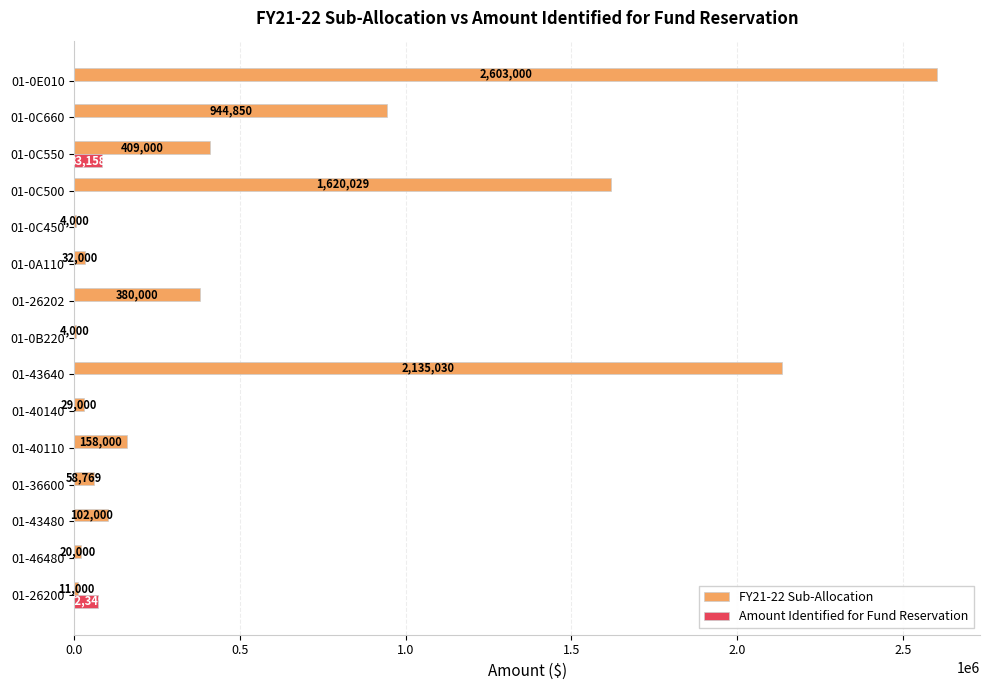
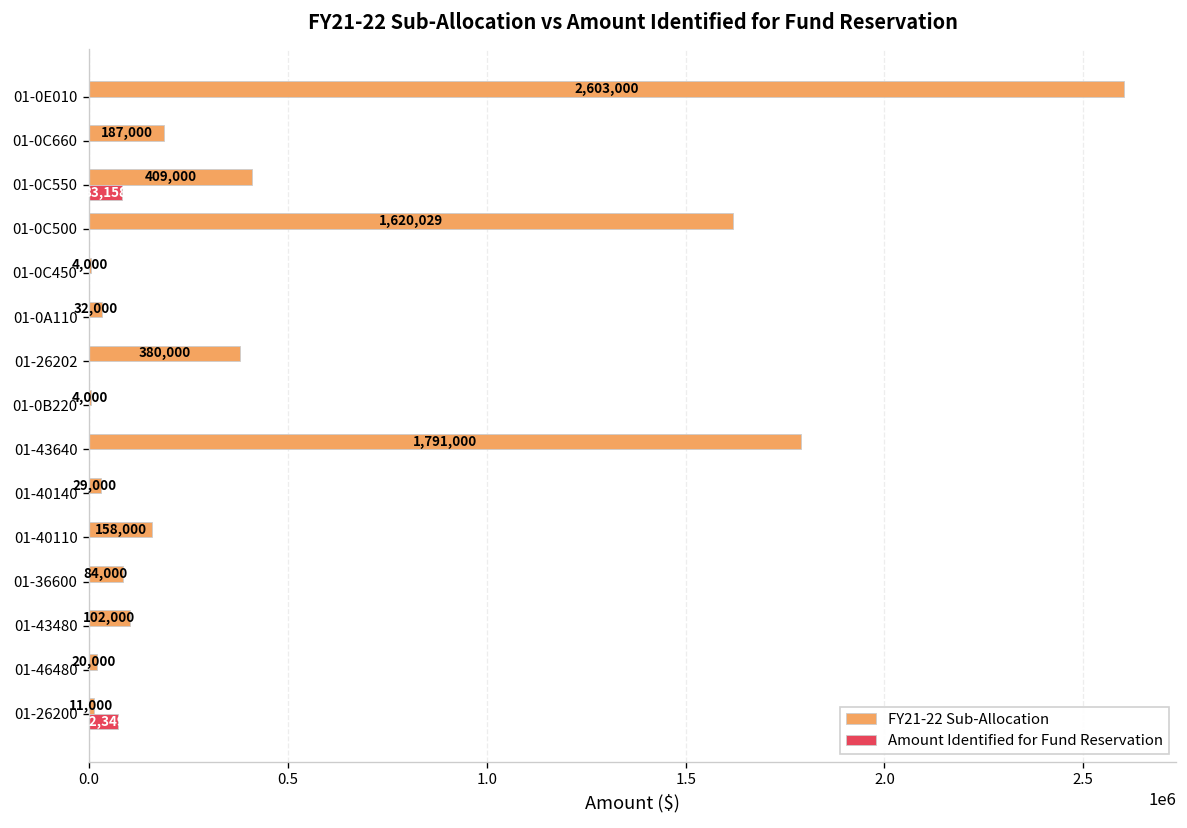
  {
    "FY21-22 Sub-Allocation": {
      "01-0E010": "2,603,000",
-     "01-0C660": "944,850",
+     "01-0C660": "187,000",
      "01-0C550": "409,000",
      "01-0C500": "1,620,029",
      "01-0C450": "4,000",
      "01-0A110": "32,000",
      "01-26202": "380,000",
      "01-0B220": "4,000",
-     "01-43640": "2,135,030",
+     "01-43640": "1,791,000",
      "01-40140": "29,000",
      "01-40110": "158,000",
-     "01-36600": "58,769",
+     "01-36600": "84,000",
      "01-43480": "102,000",
      "01-46480": "20,000",
      "01-26200": "11,000"
    },
    "Amount Identified for Fund Reservation": {
      "01-0C550": "83,158",
      "01-26200": "72,349"
    }
  }
